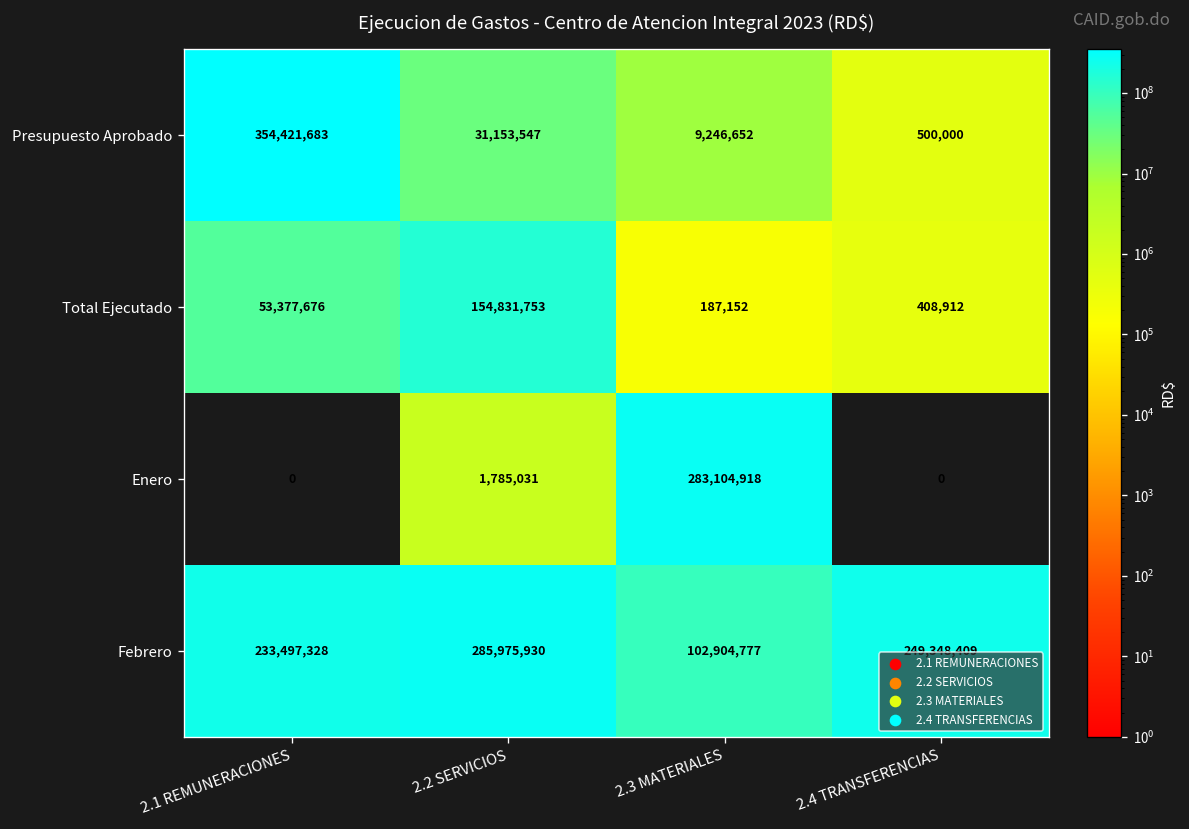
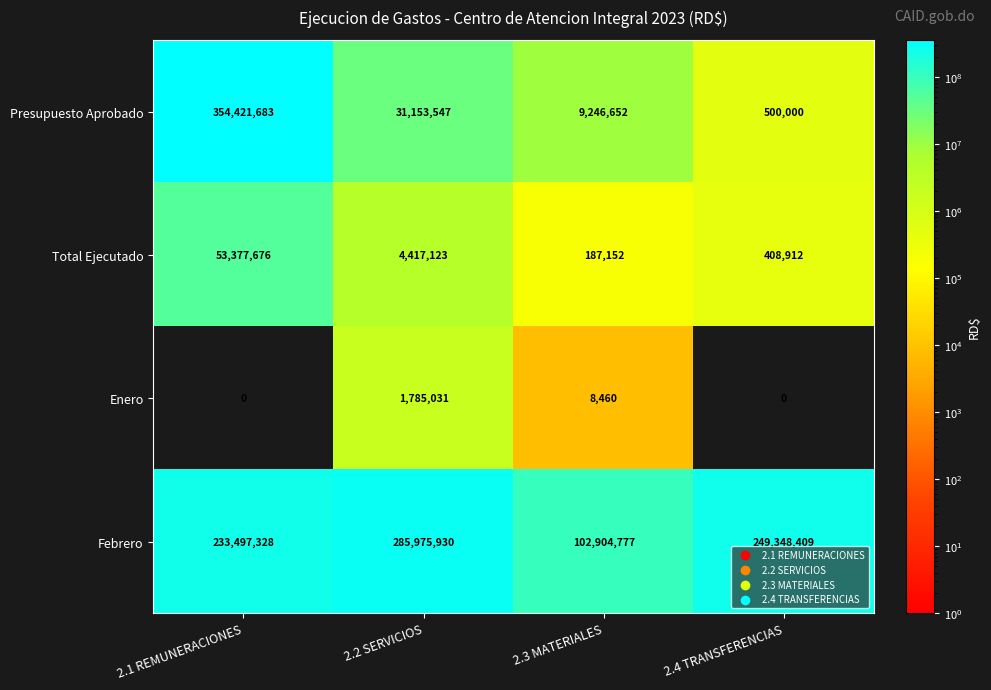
  {
    "Presupuesto Aprobado": {
      "2.1 REMUNERACIONES": "354,421,683",
      "2.2 SERVICIOS": "31,153,547",
      "2.3 MATERIALES": "9,246,652",
      "2.4 TRANSFERENCIAS": "500,000"
    },
    "Total Ejecutado": {
      "2.1 REMUNERACIONES": "53,377,676",
-     "2.2 SERVICIOS": "154,831,753",
+     "2.2 SERVICIOS": "4,417,123",
      "2.3 MATERIALES": "187,152",
      "2.4 TRANSFERENCIAS": "408,912"
    },
    "Enero": {
      "2.2 SERVICIOS": "1,785,031",
-     "2.3 MATERIALES": "283,104,918"
+     "2.3 MATERIALES": "8,460"
    },
    "Febrero": {
      "2.1 REMUNERACIONES": "233,497,328",
      "2.2 SERVICIOS": "285,975,930",
      "2.3 MATERIALES": "102,904,777"
    }
  }
